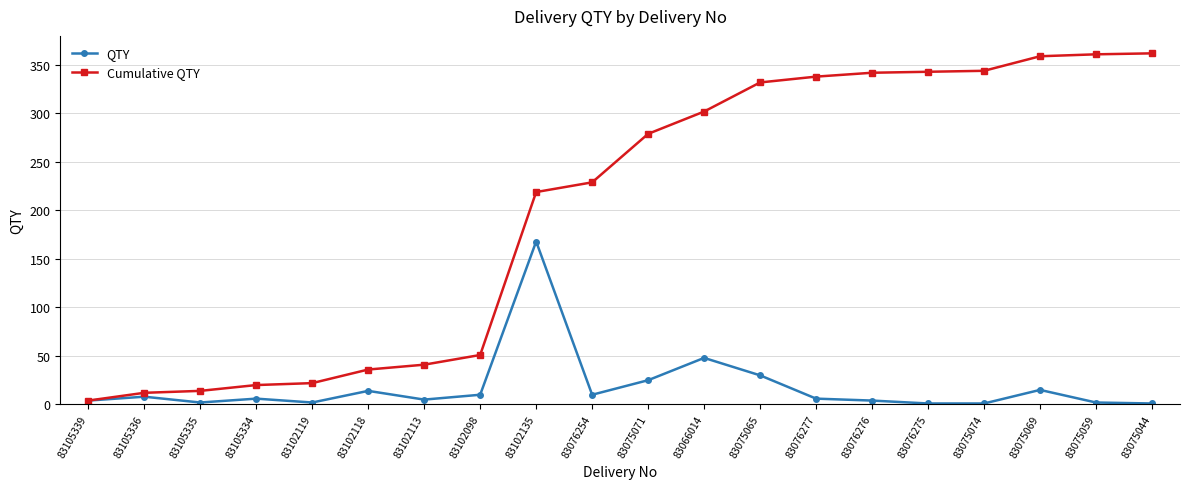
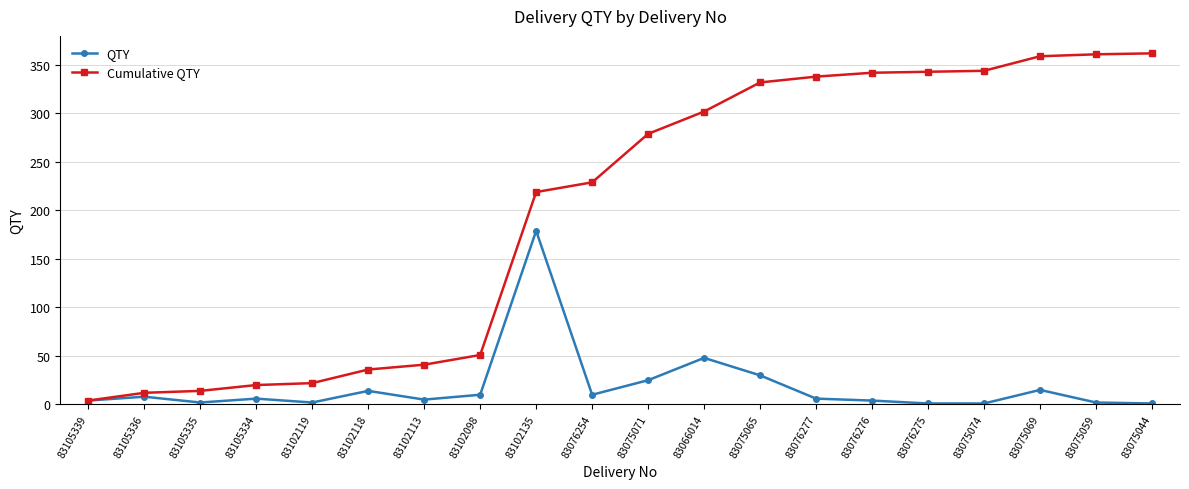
  {
    "QTY": {
      "83105336": 10,
      "83105335": 0,
      "83105334": 10,
      "83102119": 0,
      "83102118": 10,
      "83102113": 10,
      "83102098": 10,
-     "83102135": 170,
+     "83102135": 180,
      "83076254": 10,
      "83075071": 30,
      "83066014": 50,
      "83075065": 30,
      "83076277": 10,
      "83076276": 0,
      "83076275": 0,
      "83075074": 0,
      "83075069": 20,
      "83075059": 0,
      "83075044": 0
    },
    "Cumulative QTY": {
      "83105336": 10,
      "83105335": 10,
      "83105334": 20,
      "83102119": 20,
      "83102118": 40,
      "83102113": 40,
      "83102098": 50,
      "83102135": 220,
      "83076254": 230,
      "83075071": 280,
      "83066014": 300,
      "83075065": 330,
      "83076277": 340,
      "83076276": 340,
      "83076275": 340,
      "83075074": 340,
      "83075069": 360,
      "83075059": 360,
      "83075044": 360
    }
  }
